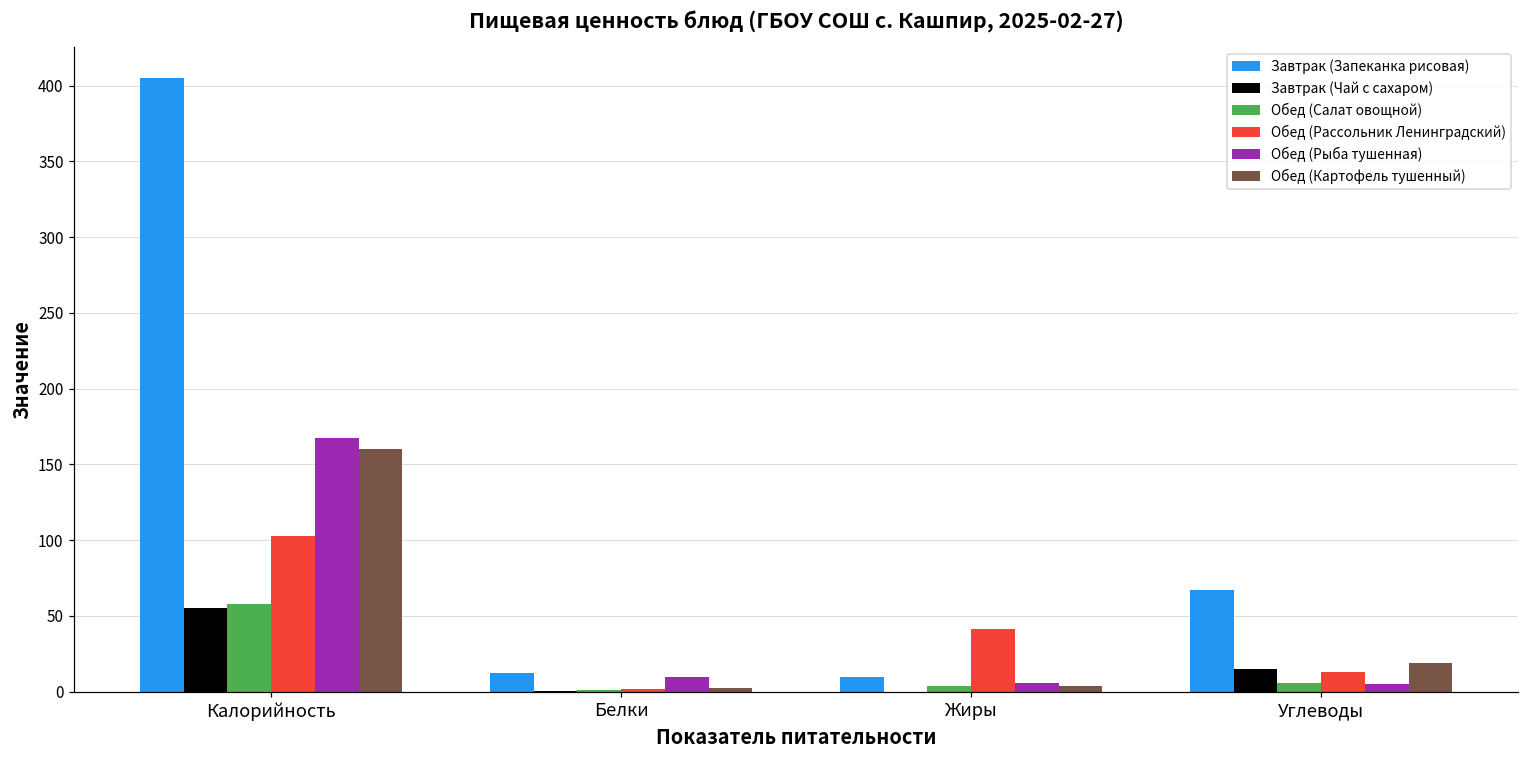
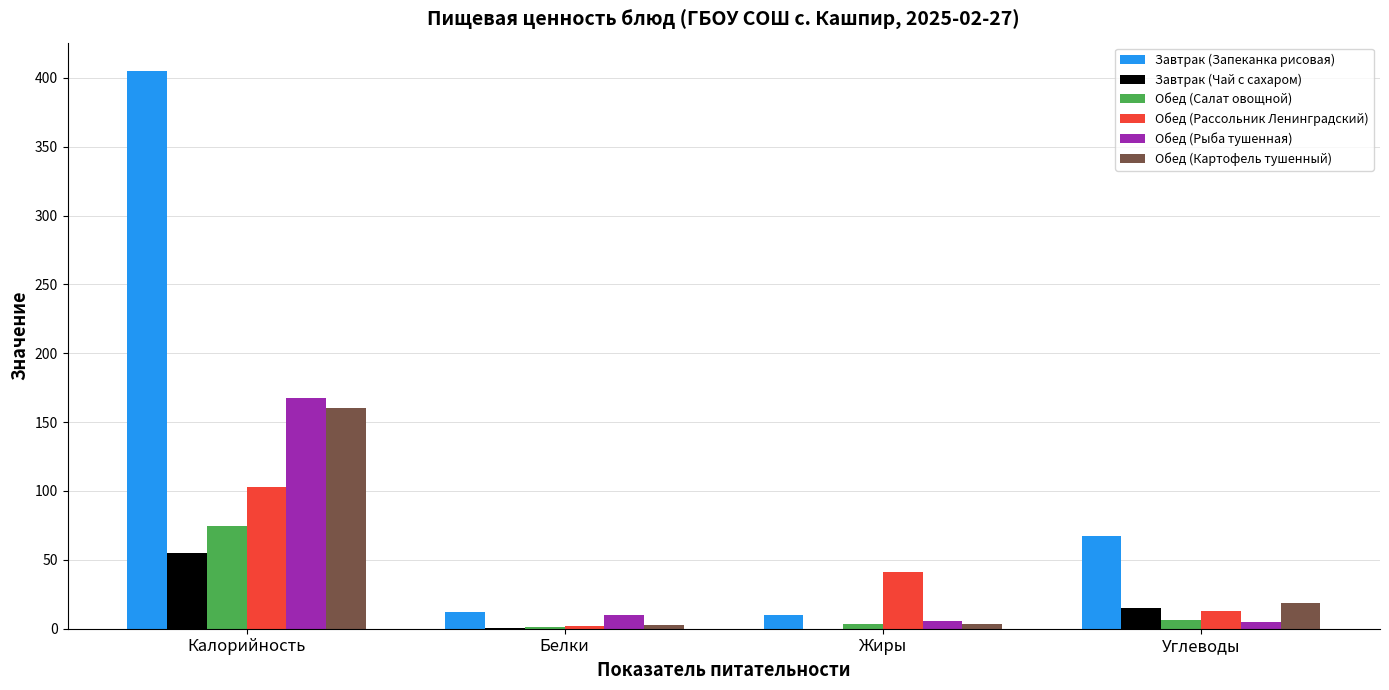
  {
    "Завтрак (Запеканка рисовая)": {
      "Калорийность": 405,
      "Белки": 12,
      "Жиры": 10,
      "Углеводы": 67
    },
    "Завтрак (Чай с сахаром)": {
      "Калорийность": 55,
      "Углеводы": 15
    },
    "Обед (Салат овощной)": {
-     "Калорийность": 58,
+     "Калорийность": 74,
      "Жиры": 4,
      "Углеводы": 6
    },
    "Обед (Рассольник Ленинградский)": {
      "Калорийность": 103,
      "Белки": 2,
      "Жиры": 41,
      "Углеводы": 13
    },
    "Обед (Рыба тушенная)": {
      "Калорийность": 168,
      "Белки": 10,
      "Жиры": 6,
      "Углеводы": 5
    },
    "Обед (Картофель тушенный)": {
      "Калорийность": 160,
      "Белки": 3,
      "Жиры": 3,
      "Углеводы": 19
    }
  }
